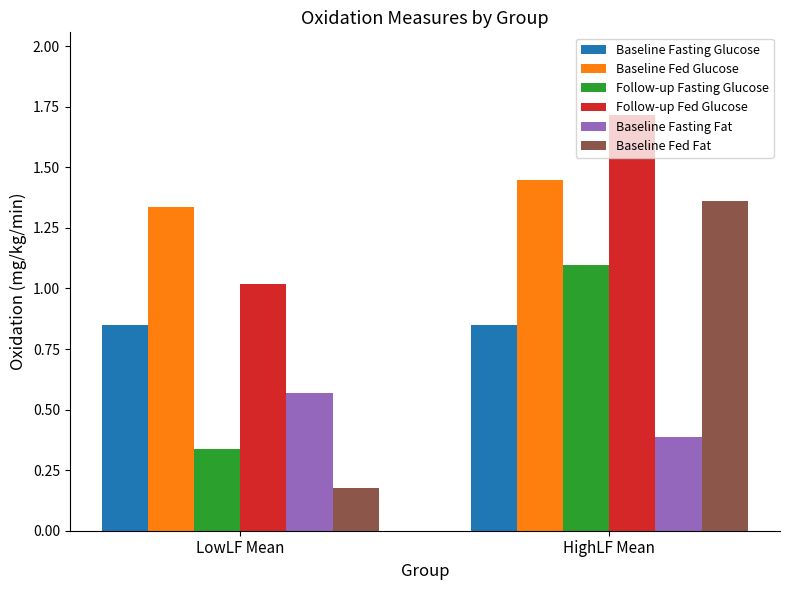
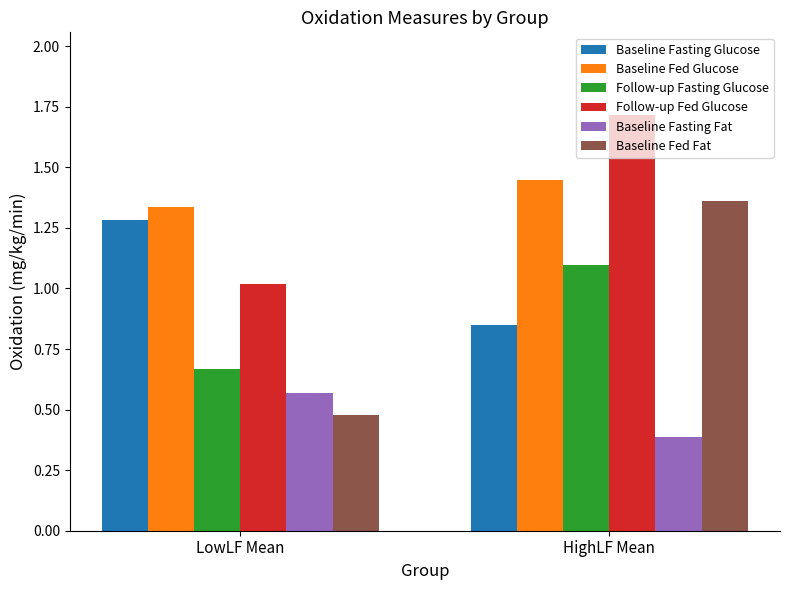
  {
    "Baseline Fasting Glucose": {
-     "LowLF Mean": 0.85,
+     "LowLF Mean": 1.28,
      "HighLF Mean": 0.85
    },
    "Baseline Fed Glucose": {
      "LowLF Mean": 1.33,
      "HighLF Mean": 1.45
    },
    "Follow-up Fasting Glucose": {
-     "LowLF Mean": 0.34,
+     "LowLF Mean": 0.67,
      "HighLF Mean": 1.10
    },
    "Follow-up Fed Glucose": {
      "LowLF Mean": 1.02
    },
    "Baseline Fasting Fat": {
      "LowLF Mean": 0.57,
      "HighLF Mean": 0.39
    },
    "Baseline Fed Fat": {
-     "LowLF Mean": 0.17,
+     "LowLF Mean": 0.48,
      "HighLF Mean": 1.36
    }
  }
